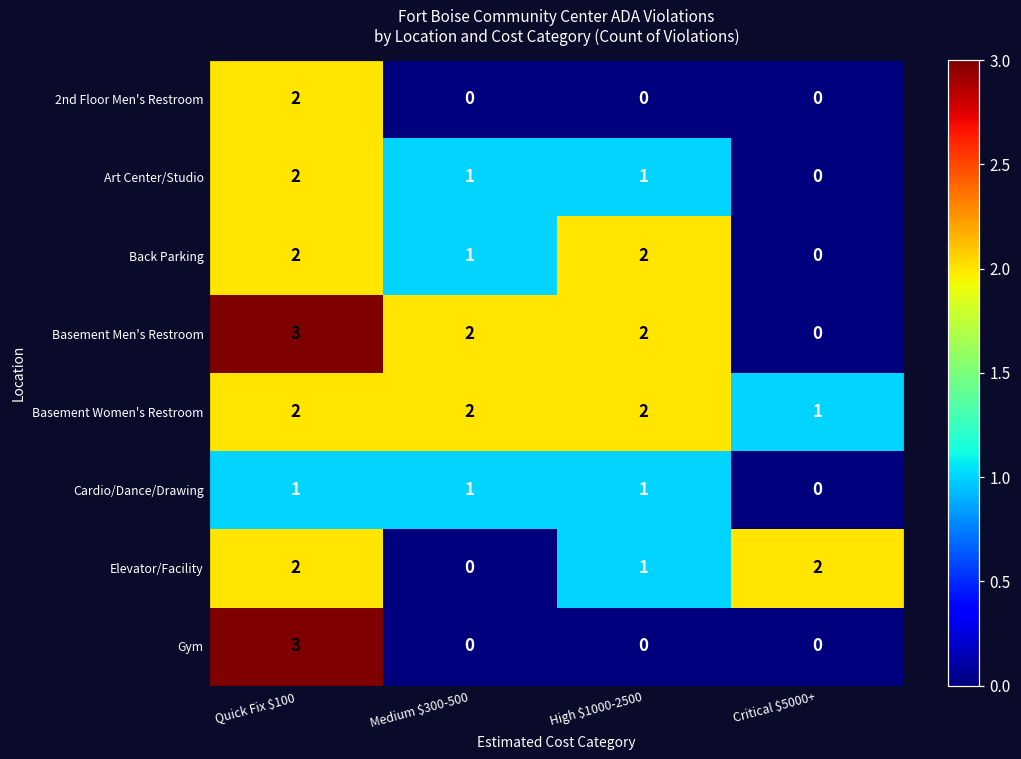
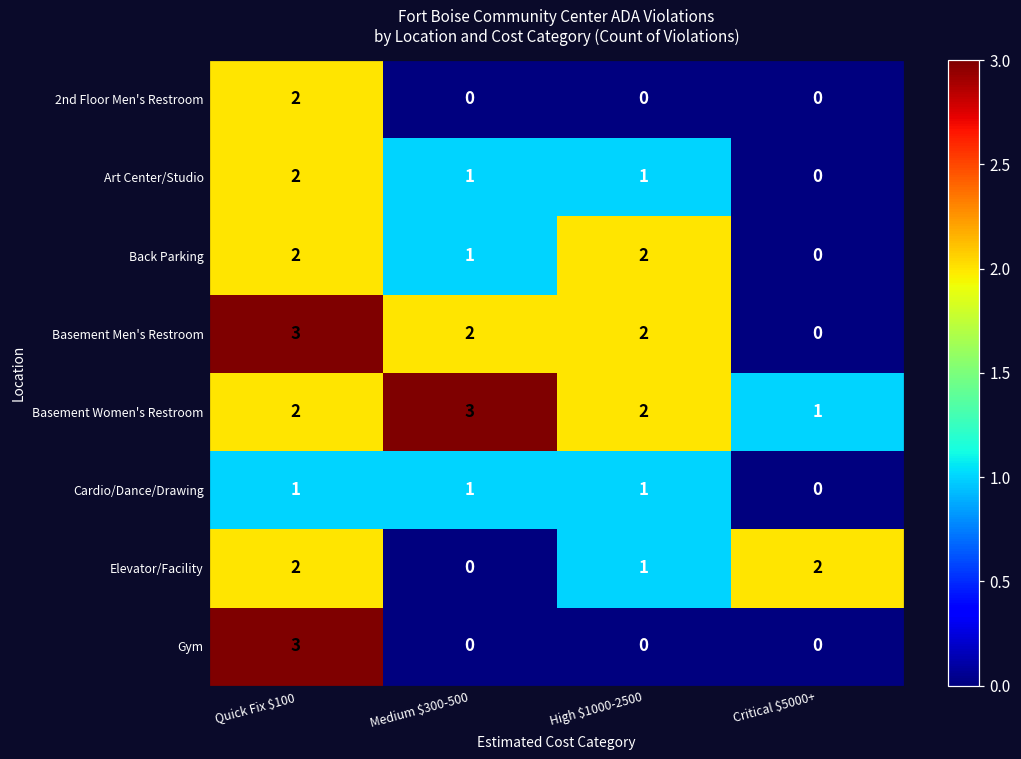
  {
    "2nd Floor Men's Restroom": {
      "Quick Fix $100": 2,
      "Medium $300-500": 0,
      "High $1000-2500": 0,
      "Critical $5000+": 0
    },
    "Art Center/Studio": {
      "Quick Fix $100": 2,
      "Medium $300-500": 1,
      "High $1000-2500": 1,
      "Critical $5000+": 0
    },
    "Back Parking": {
      "Quick Fix $100": 2,
      "Medium $300-500": 1,
      "High $1000-2500": 2,
      "Critical $5000+": 0
    },
    "Basement Men's Restroom": {
      "Quick Fix $100": 3,
      "Medium $300-500": 2,
      "High $1000-2500": 2,
      "Critical $5000+": 0
    },
    "Basement Women's Restroom": {
      "Quick Fix $100": 2,
-     "Medium $300-500": 2,
+     "Medium $300-500": 3,
      "High $1000-2500": 2,
      "Critical $5000+": 1
    },
    "Cardio/Dance/Drawing": {
      "Quick Fix $100": 1,
      "Medium $300-500": 1,
      "High $1000-2500": 1,
      "Critical $5000+": 0
    },
    "Elevator/Facility": {
      "Quick Fix $100": 2,
      "Medium $300-500": 0,
      "High $1000-2500": 1,
      "Critical $5000+": 2
    },
    "Gym": {
      "Quick Fix $100": 3,
      "Medium $300-500": 0,
      "High $1000-2500": 0,
      "Critical $5000+": 0
    }
  }
